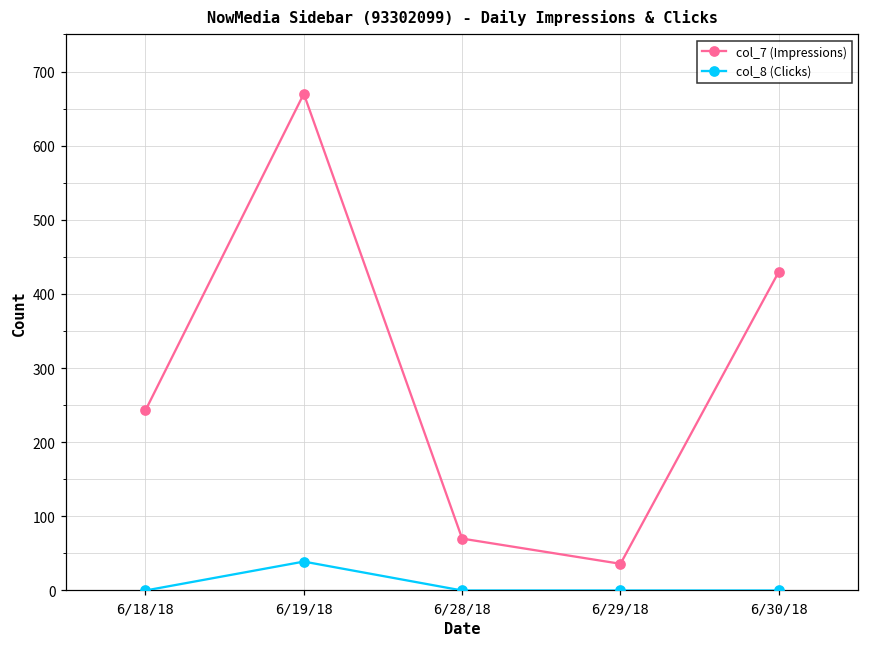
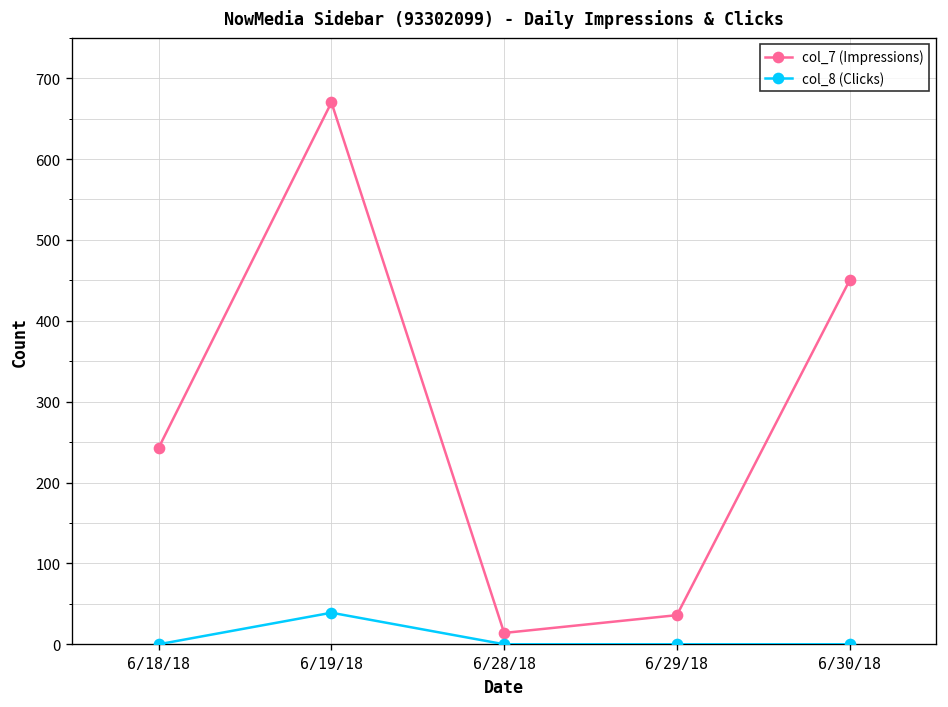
  {
    "col_7 (Impressions)": {
      "6/18/18": 240,
      "6/19/18": 670,
-     "6/28/18": 70,
+     "6/28/18": 10,
      "6/29/18": 40,
-     "6/30/18": 430
+     "6/30/18": 450
    },
    "col_8 (Clicks)": {
      "6/18/18": 0,
      "6/19/18": 40,
      "6/28/18": 0,
      "6/29/18": 0,
      "6/30/18": 0
    }
  }
